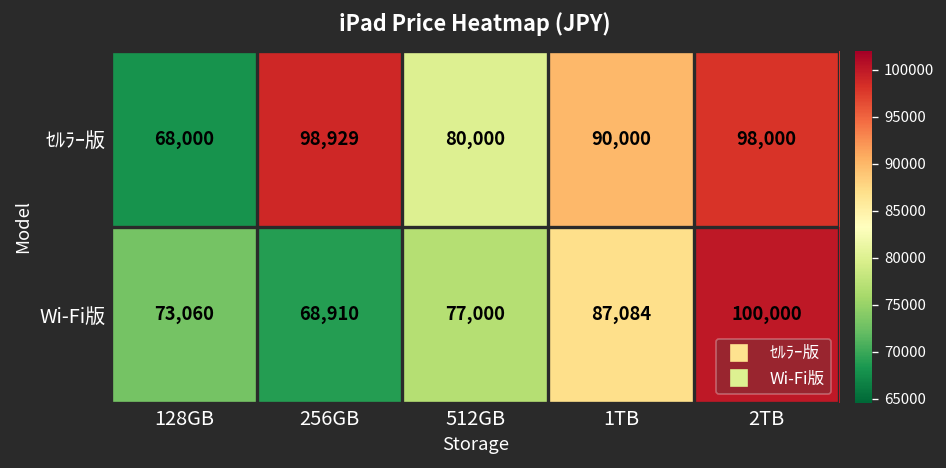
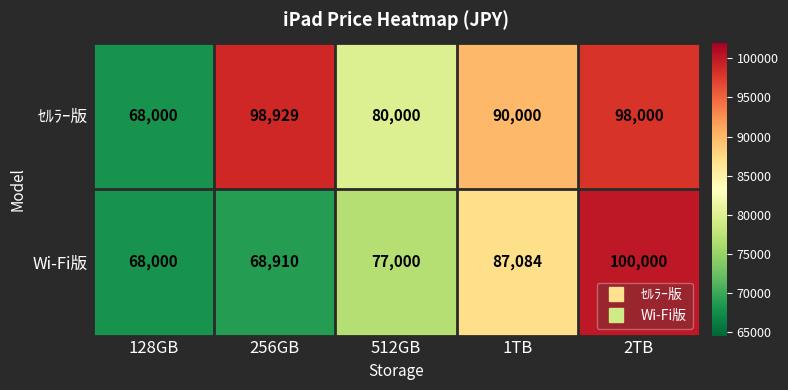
  {
    "ｾﾙﾗｰ版": {
      "128GB": "68,000",
      "256GB": "98,929",
      "512GB": "80,000",
      "1TB": "90,000",
      "2TB": "98,000"
    },
    "Wi-Fi版": {
-     "128GB": "73,060",
+     "128GB": "68,000",
      "256GB": "68,910",
      "512GB": "77,000",
      "1TB": "87,084",
      "2TB": "100,000"
    }
  }
